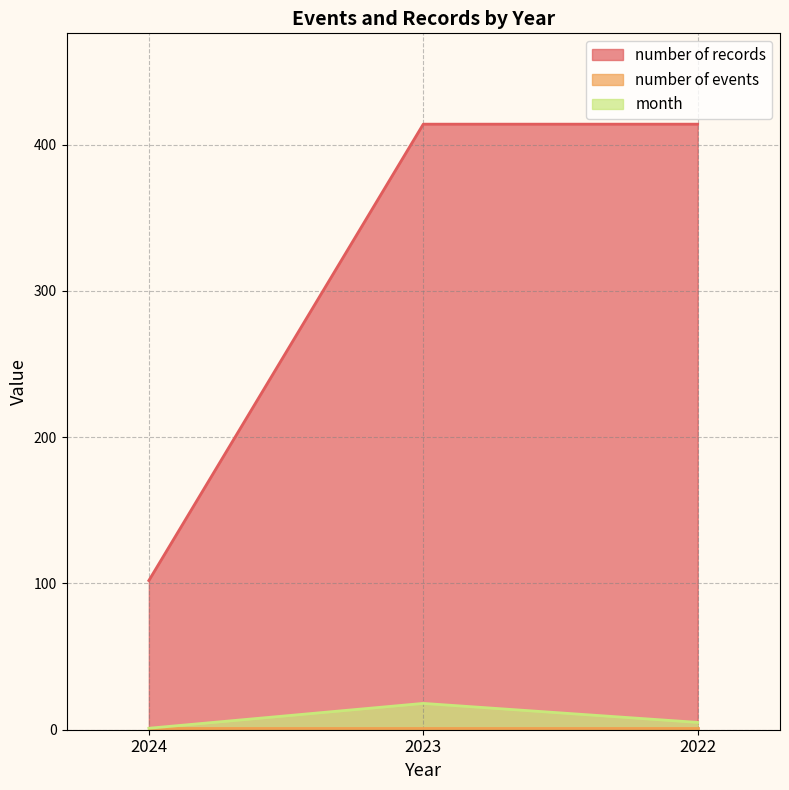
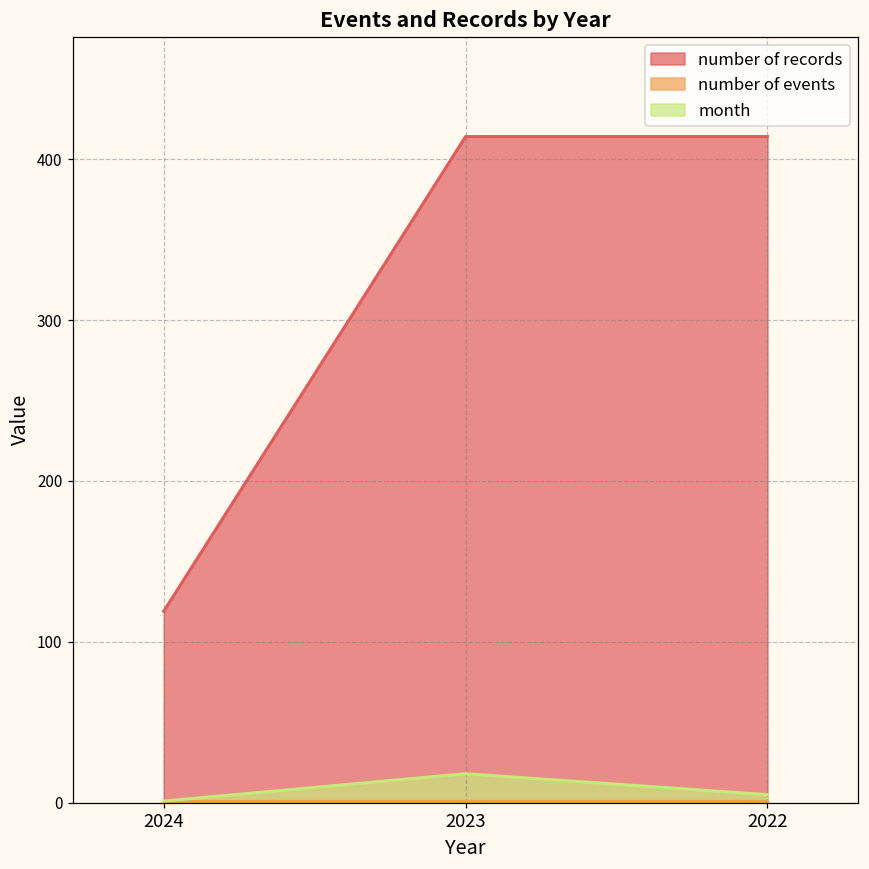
  {
    "number of records": {
-     "2024": 102,
+     "2024": 119,
      "2023": 414,
      "2022": 414
    },
    "number of events": {
      "2023": 1,
      "2022": 1
    },
    "month": {
      "2023": 18,
      "2022": 5
    }
  }
